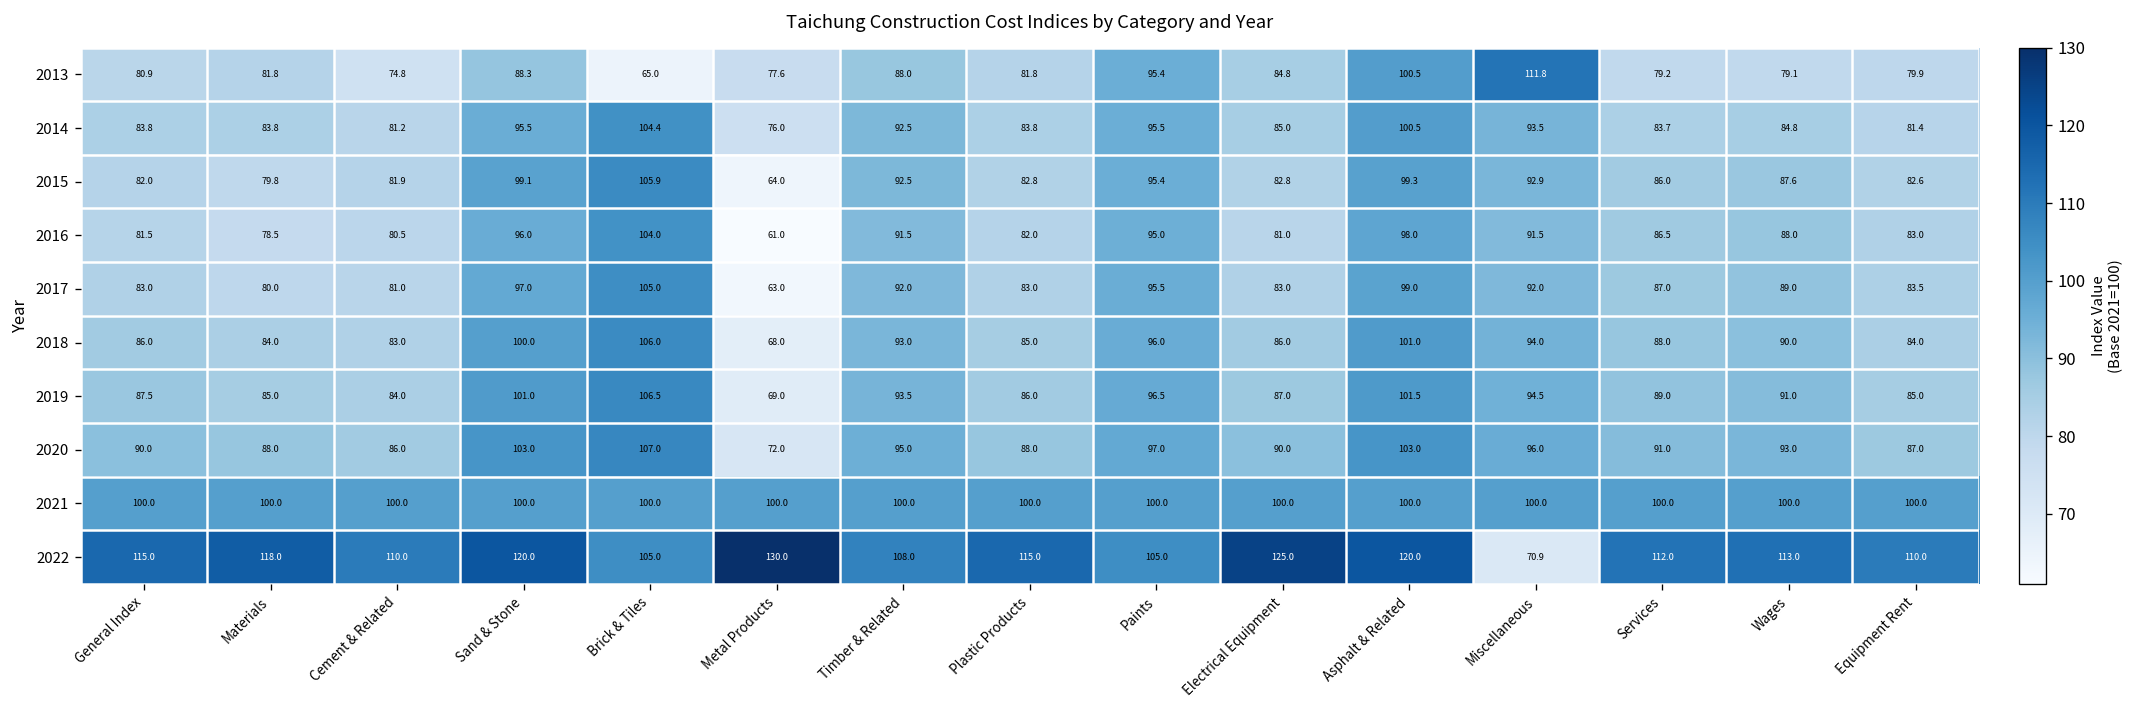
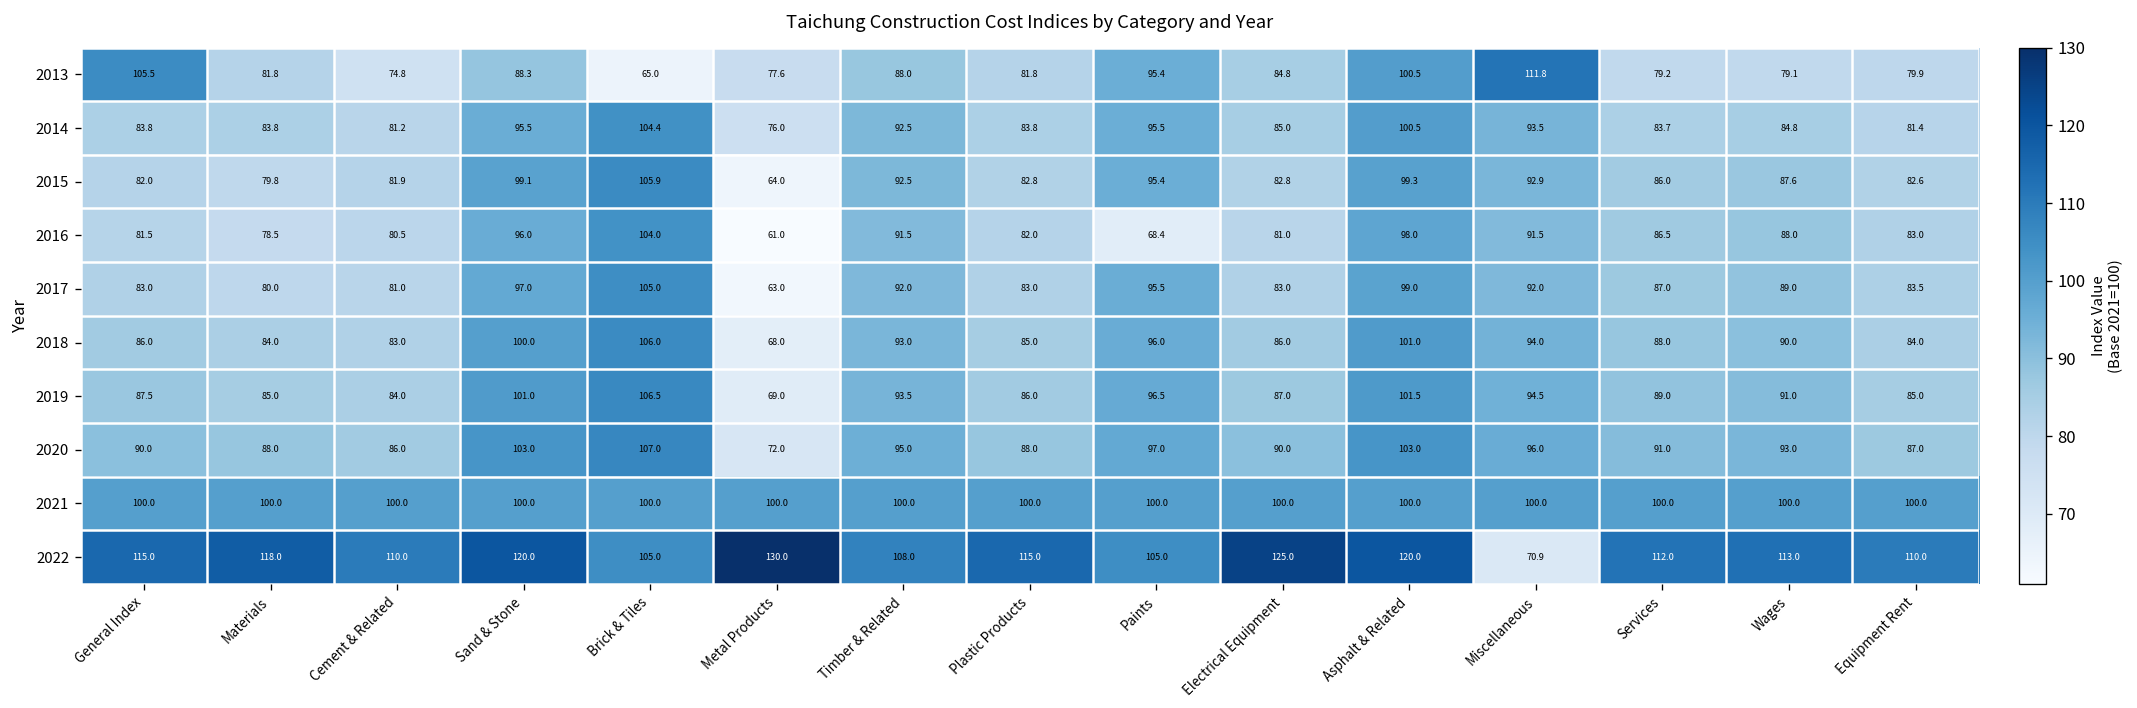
  {
    "2013": {
-     "General Index": 80.9,
+     "General Index": 105.5,
      "Materials": 81.8,
      "Cement & Related": 74.8,
      "Sand & Stone": 88.3,
      "Brick & Tiles": 65.0,
      "Metal Products": 77.6,
      "Timber & Related": 88.0,
      "Plastic Products": 81.8,
      "Paints": 95.4,
      "Electrical Equipment": 84.8,
      "Asphalt & Related": 100.5,
      "Miscellaneous": 111.8,
      "Services": 79.2,
      "Wages": 79.1,
      "Equipment Rent": 79.9
    },
    "2014": {
      "General Index": 83.8,
      "Materials": 83.8,
      "Cement & Related": 81.2,
      "Sand & Stone": 95.5,
      "Brick & Tiles": 104.4,
      "Metal Products": 76.0,
      "Timber & Related": 92.5,
      "Plastic Products": 83.8,
      "Paints": 95.5,
      "Electrical Equipment": 85.0,
      "Asphalt & Related": 100.5,
      "Miscellaneous": 93.5,
      "Services": 83.7,
      "Wages": 84.8,
      "Equipment Rent": 81.4
    },
    "2015": {
      "General Index": 82.0,
      "Materials": 79.8,
      "Cement & Related": 81.9,
      "Sand & Stone": 99.1,
      "Brick & Tiles": 105.9,
      "Metal Products": 64.0,
      "Timber & Related": 92.5,
      "Plastic Products": 82.8,
      "Paints": 95.4,
      "Electrical Equipment": 82.8,
      "Asphalt & Related": 99.3,
      "Miscellaneous": 92.9,
      "Services": 86.0,
      "Wages": 87.6,
      "Equipment Rent": 82.6
    },
    "2016": {
      "General Index": 81.5,
      "Materials": 78.5,
      "Cement & Related": 80.5,
      "Sand & Stone": 96.0,
      "Brick & Tiles": 104.0,
      "Metal Products": 61.0,
      "Timber & Related": 91.5,
      "Plastic Products": 82.0,
-     "Paints": 95.0,
+     "Paints": 68.4,
      "Electrical Equipment": 81.0,
      "Asphalt & Related": 98.0,
      "Miscellaneous": 91.5,
      "Services": 86.5,
      "Wages": 88.0,
      "Equipment Rent": 83.0
    },
    "2017": {
      "General Index": 83.0,
      "Materials": 80.0,
      "Cement & Related": 81.0,
      "Sand & Stone": 97.0,
      "Brick & Tiles": 105.0,
      "Metal Products": 63.0,
      "Timber & Related": 92.0,
      "Plastic Products": 83.0,
      "Paints": 95.5,
      "Electrical Equipment": 83.0,
      "Asphalt & Related": 99.0,
      "Miscellaneous": 92.0,
      "Services": 87.0,
      "Wages": 89.0,
      "Equipment Rent": 83.5
    },
    "2018": {
      "General Index": 86.0,
      "Materials": 84.0,
      "Cement & Related": 83.0,
      "Sand & Stone": 100.0,
      "Brick & Tiles": 106.0,
      "Metal Products": 68.0,
      "Timber & Related": 93.0,
      "Plastic Products": 85.0,
      "Paints": 96.0,
      "Electrical Equipment": 86.0,
      "Asphalt & Related": 101.0,
      "Miscellaneous": 94.0,
      "Services": 88.0,
      "Wages": 90.0,
      "Equipment Rent": 84.0
    },
    "2019": {
      "General Index": 87.5,
      "Materials": 85.0,
      "Cement & Related": 84.0,
      "Sand & Stone": 101.0,
      "Brick & Tiles": 106.5,
      "Metal Products": 69.0,
      "Timber & Related": 93.5,
      "Plastic Products": 86.0,
      "Paints": 96.5,
      "Electrical Equipment": 87.0,
      "Asphalt & Related": 101.5,
      "Miscellaneous": 94.5,
      "Services": 89.0,
      "Wages": 91.0,
      "Equipment Rent": 85.0
    },
    "2020": {
      "General Index": 90.0,
      "Materials": 88.0,
      "Cement & Related": 86.0,
      "Sand & Stone": 103.0,
      "Brick & Tiles": 107.0,
      "Metal Products": 72.0,
      "Timber & Related": 95.0,
      "Plastic Products": 88.0,
      "Paints": 97.0,
      "Electrical Equipment": 90.0,
      "Asphalt & Related": 103.0,
      "Miscellaneous": 96.0,
      "Services": 91.0,
      "Wages": 93.0,
      "Equipment Rent": 87.0
    },
    "2021": {
      "General Index": 100.0,
      "Materials": 100.0,
      "Cement & Related": 100.0,
      "Sand & Stone": 100.0,
      "Brick & Tiles": 100.0,
      "Metal Products": 100.0,
      "Timber & Related": 100.0,
      "Plastic Products": 100.0,
      "Paints": 100.0,
      "Electrical Equipment": 100.0,
      "Asphalt & Related": 100.0,
      "Miscellaneous": 100.0,
      "Services": 100.0,
      "Wages": 100.0,
      "Equipment Rent": 100.0
    },
    "2022": {
      "General Index": 115.0,
      "Materials": 118.0,
      "Cement & Related": 110.0,
      "Sand & Stone": 120.0,
      "Brick & Tiles": 105.0,
      "Metal Products": 130.0,
      "Timber & Related": 108.0,
      "Plastic Products": 115.0,
      "Paints": 105.0,
      "Electrical Equipment": 125.0,
      "Asphalt & Related": 120.0,
      "Miscellaneous": 70.9,
      "Services": 112.0,
      "Wages": 113.0,
      "Equipment Rent": 110.0
    }
  }
